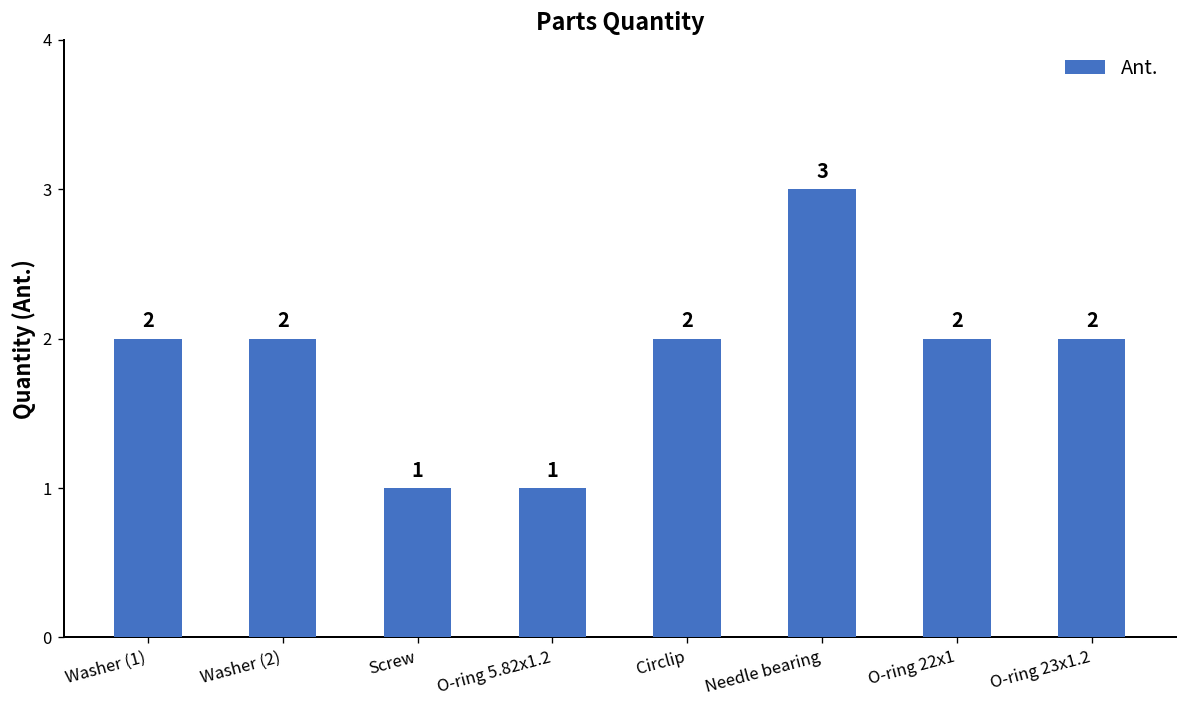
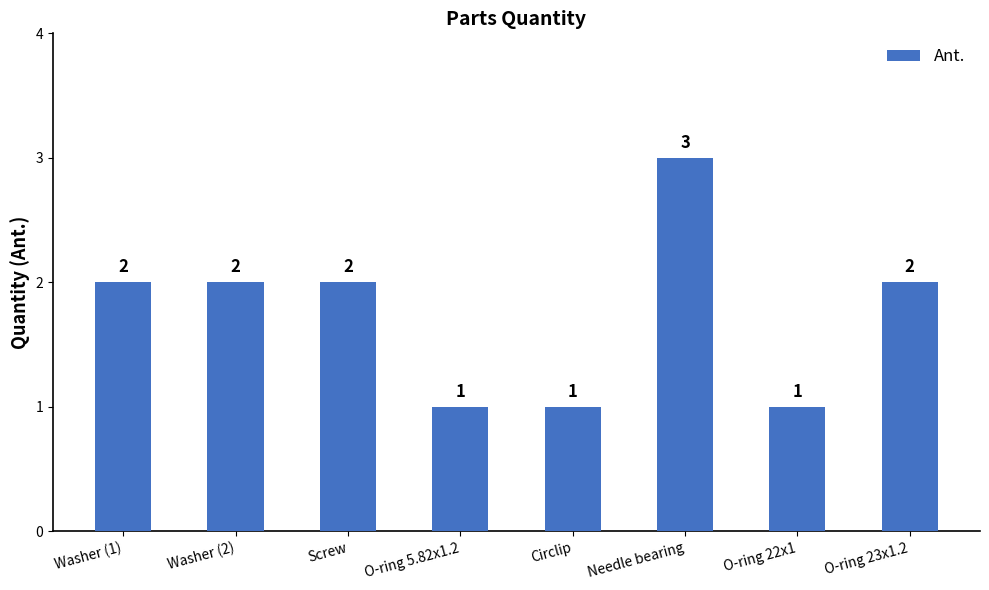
  {
    "Washer (1)": 2,
    "Washer (2)": 2,
-   "Screw": 1,
+   "Screw": 2,
    "O-ring 5.82x1.2": 1,
-   "Circlip": 2,
+   "Circlip": 1,
    "Needle bearing": 3,
-   "O-ring 22x1": 2,
+   "O-ring 22x1": 1,
    "O-ring 23x1.2": 2
  }
